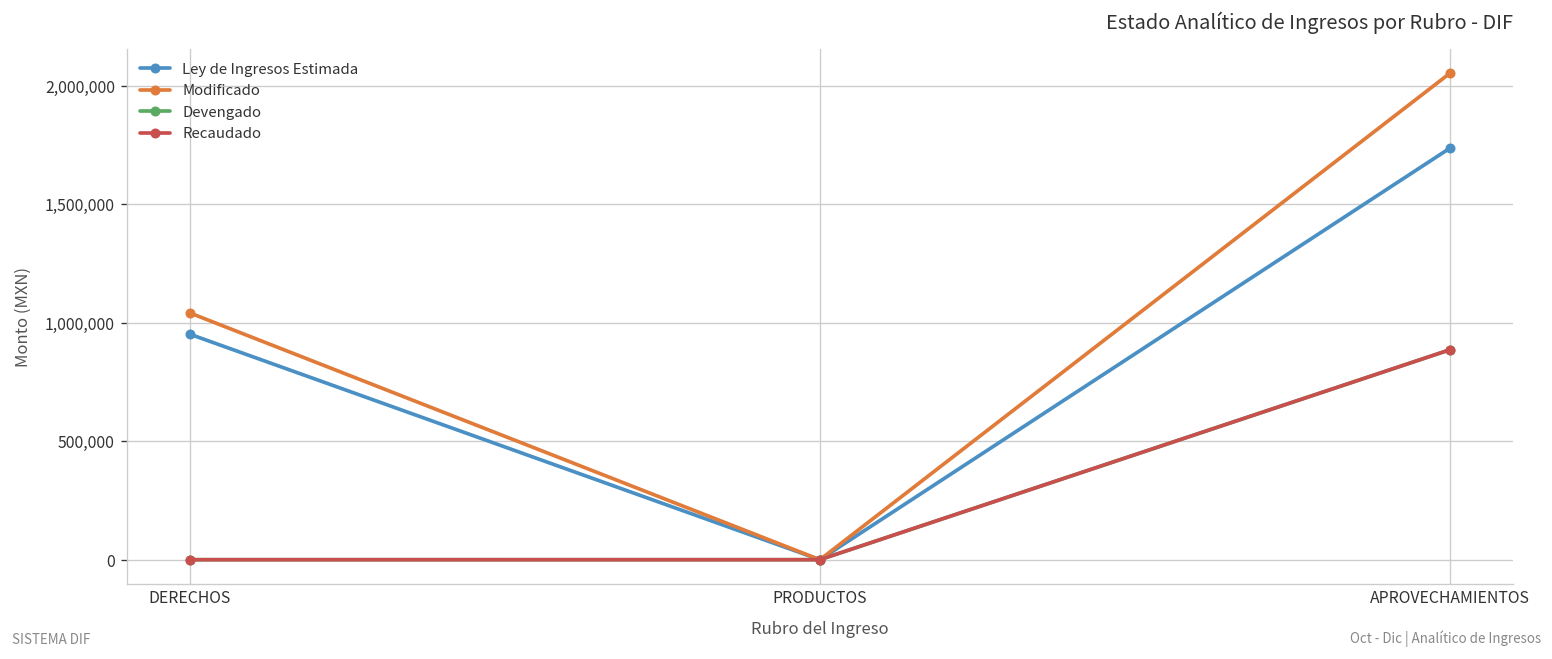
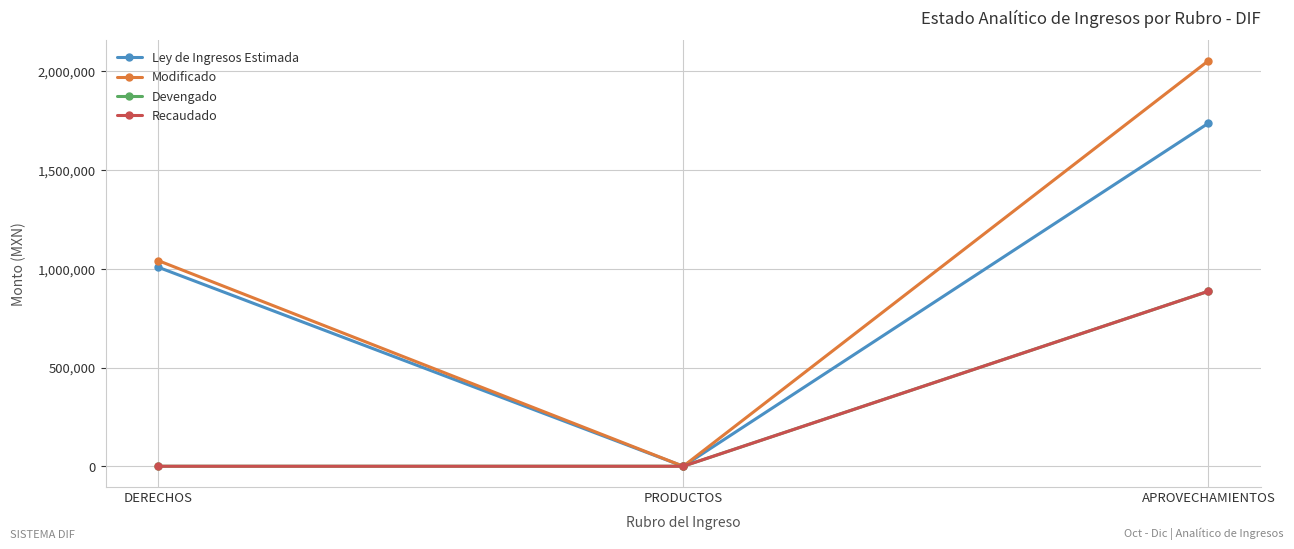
  {
    "Ley de Ingresos Estimada": {
-     "DERECHOS": "950,000",
+     "DERECHOS": "1,010,000",
      "APROVECHAMIENTOS": "1,740,000"
    }
  }
